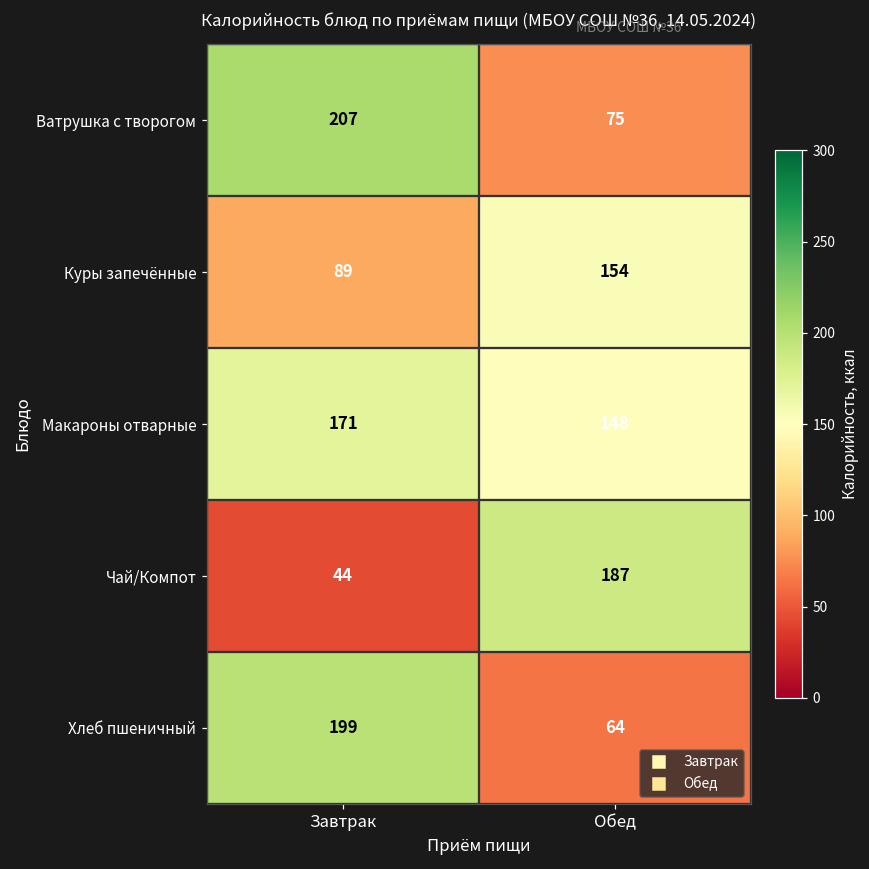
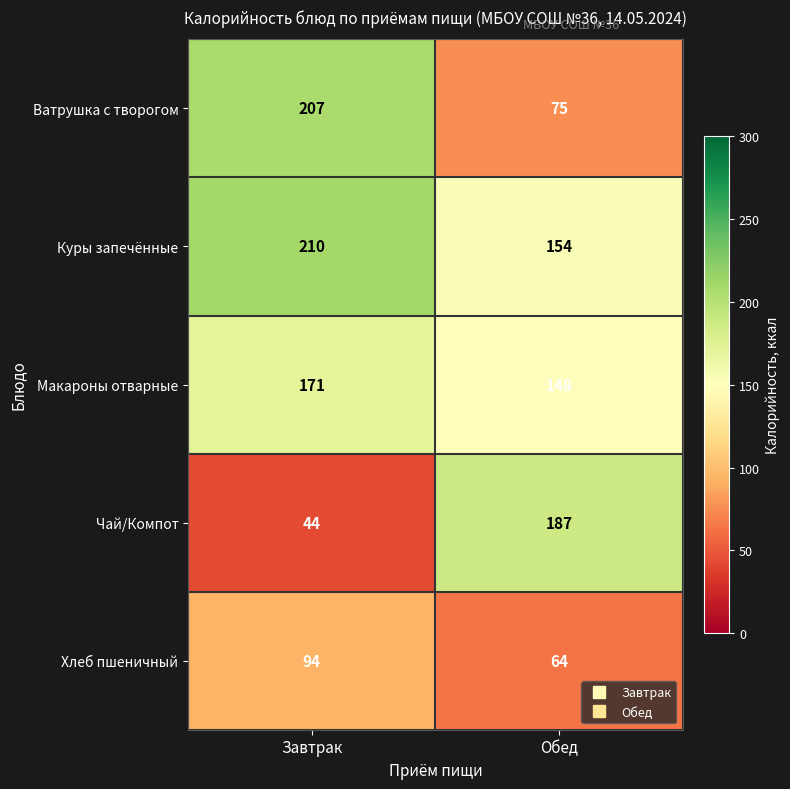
  {
    "Ватрушка с творогом": {
      "Завтрак": 207,
      "Обед": 75
    },
    "Куры запечённые": {
-     "Завтрак": 89,
+     "Завтрак": 210,
      "Обед": 154
    },
    "Макароны отварные": {
      "Завтрак": 171,
      "Обед": 148
    },
    "Чай/Компот": {
      "Завтрак": 44,
      "Обед": 187
    },
    "Хлеб пшеничный": {
-     "Завтрак": 199,
+     "Завтрак": 94,
      "Обед": 64
    }
  }
